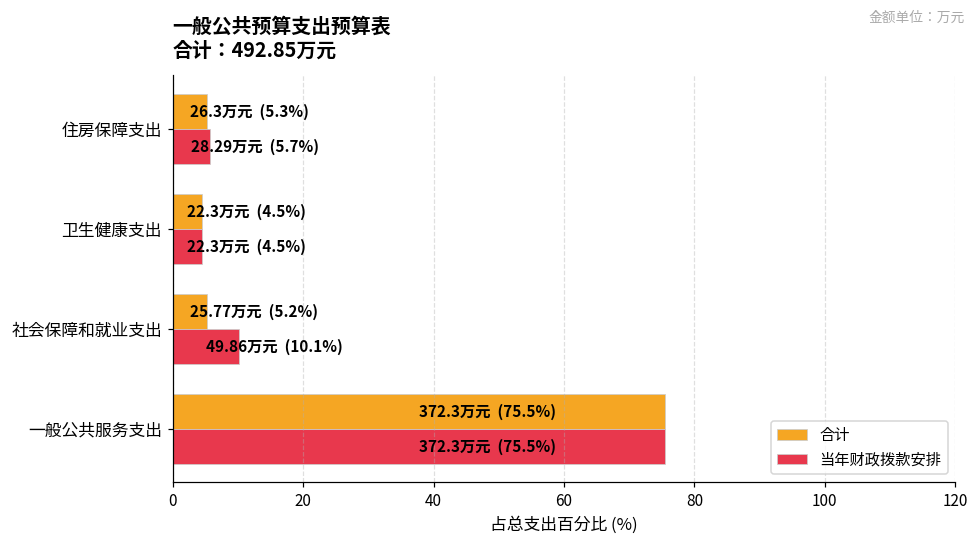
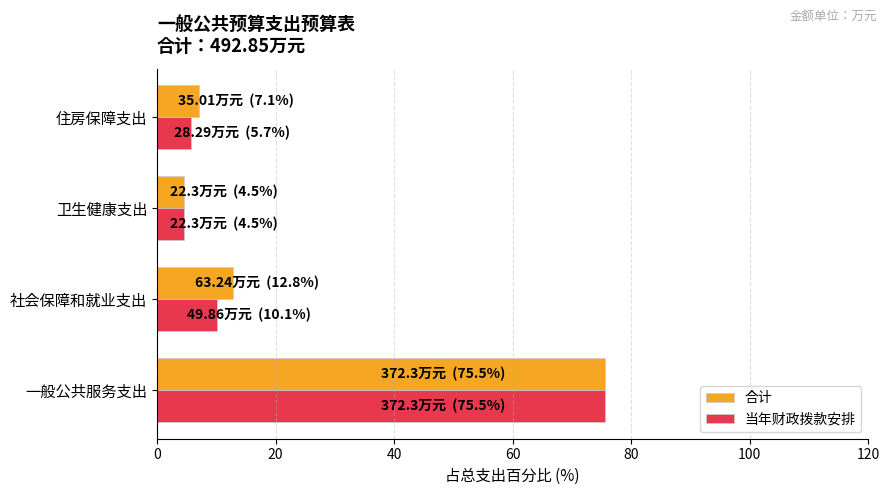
  {
    "合计": {
-     "住房保障支出": "26.3万元 (5.3%)",
+     "住房保障支出": "35.01万元 (7.1%)",
      "卫生健康支出": "(4.5%)",
-     "社会保障和就业支出": "25.77万元 (5.2%)",
+     "社会保障和就业支出": "63.24万元 (12.8%)",
      "一般公共服务支出": "(75.5%)"
    },
    "当年财政拨款安排": {
      "住房保障支出": "(5.7%)",
      "卫生健康支出": "(4.5%)",
      "社会保障和就业支出": "(10.1%)",
      "一般公共服务支出": "(75.5%)"
    }
  }
